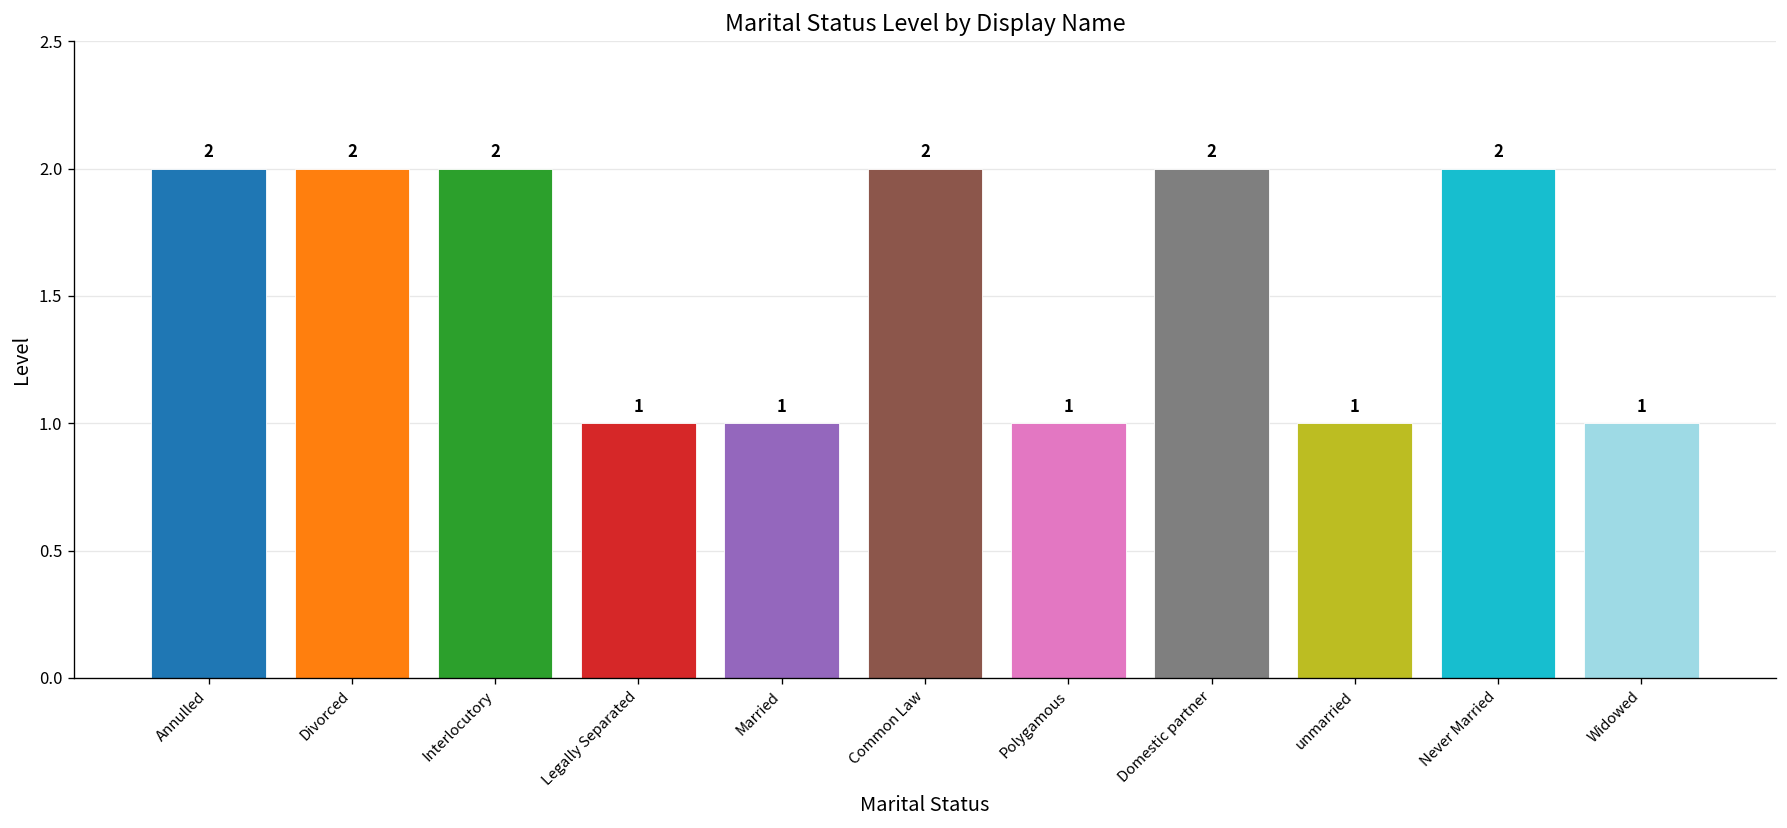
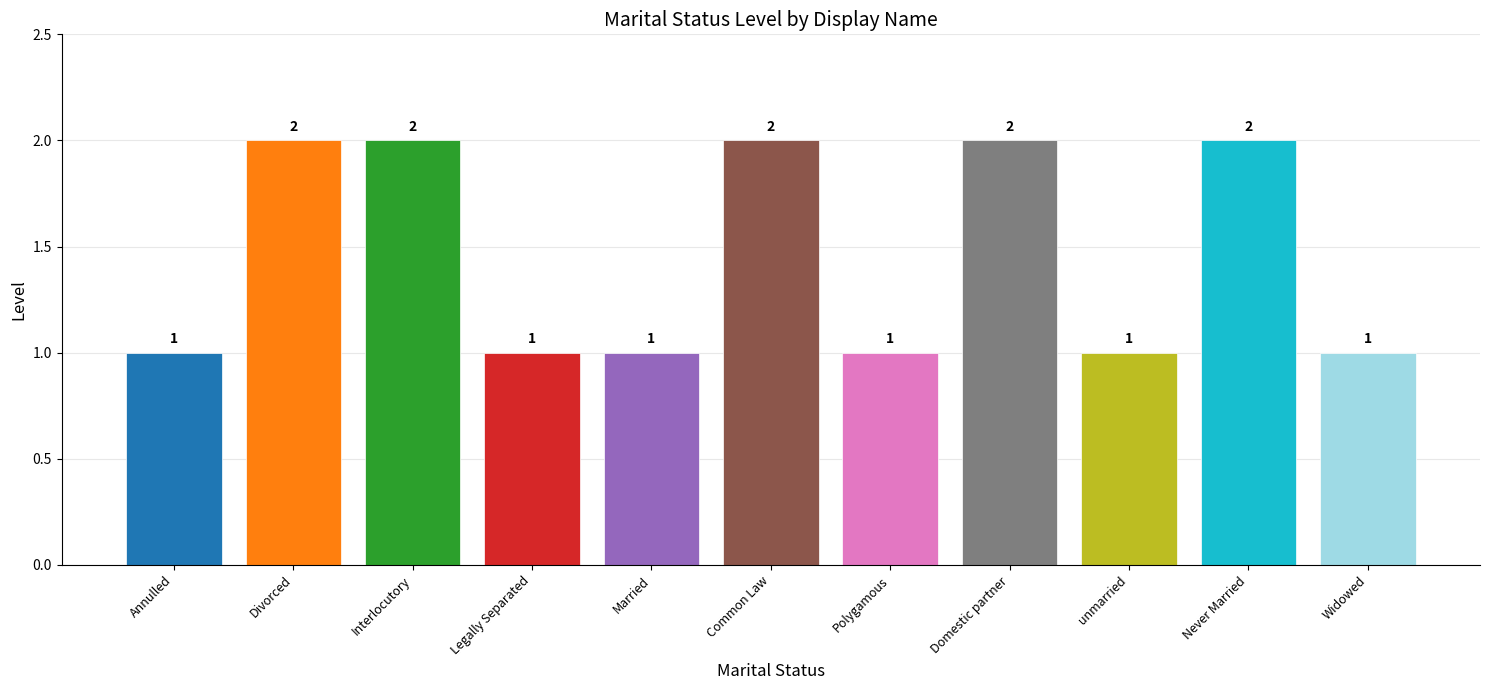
  {
-   "Annulled": 2,
+   "Annulled": 1,
    "Divorced": 2,
    "Interlocutory": 2,
    "Legally Separated": 1,
    "Married": 1,
    "Common Law": 2,
    "Polygamous": 1,
    "Domestic partner": 2,
    "unmarried": 1,
    "Never Married": 2,
    "Widowed": 1
  }
